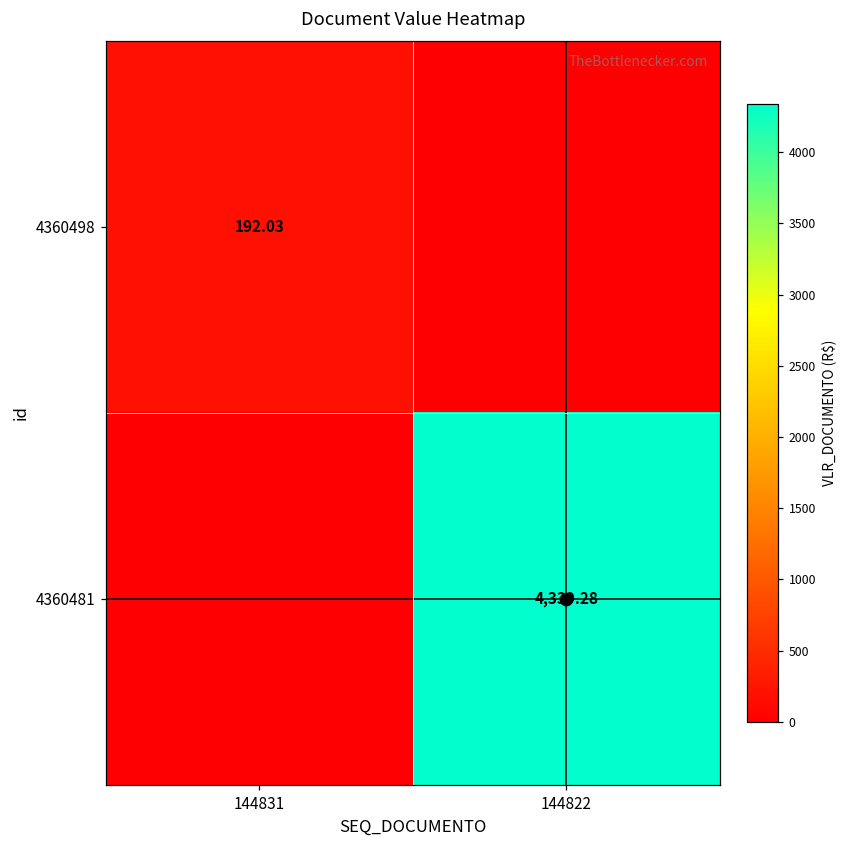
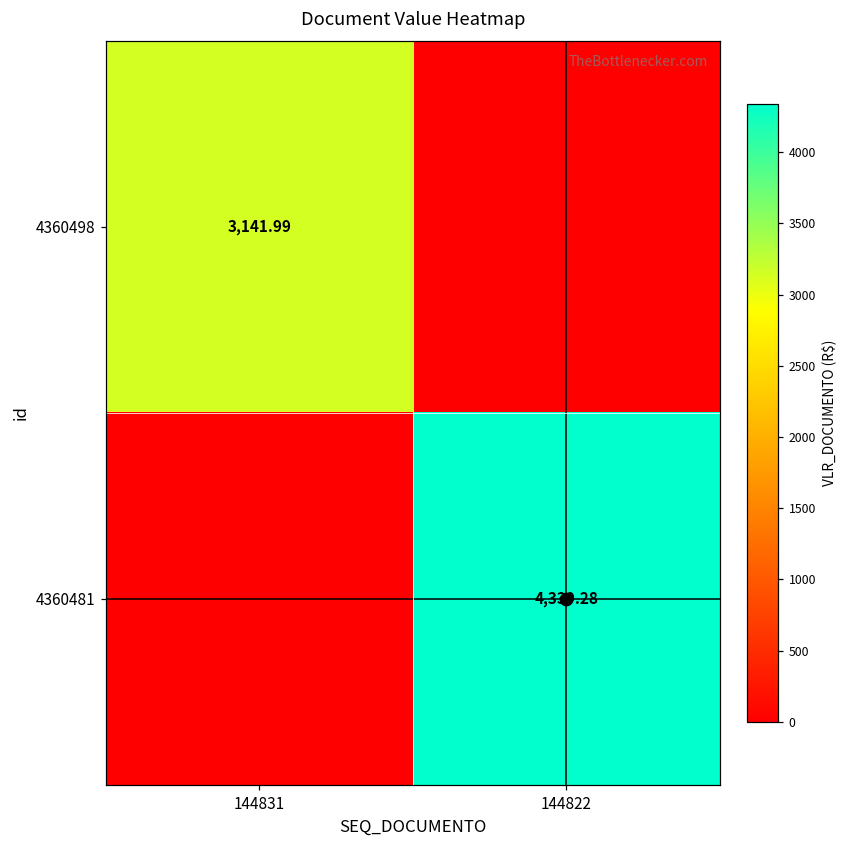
  {
    "4360498": {
-     "144831": "192.03"
+     "144831": "3,141.99"
    }
  }
